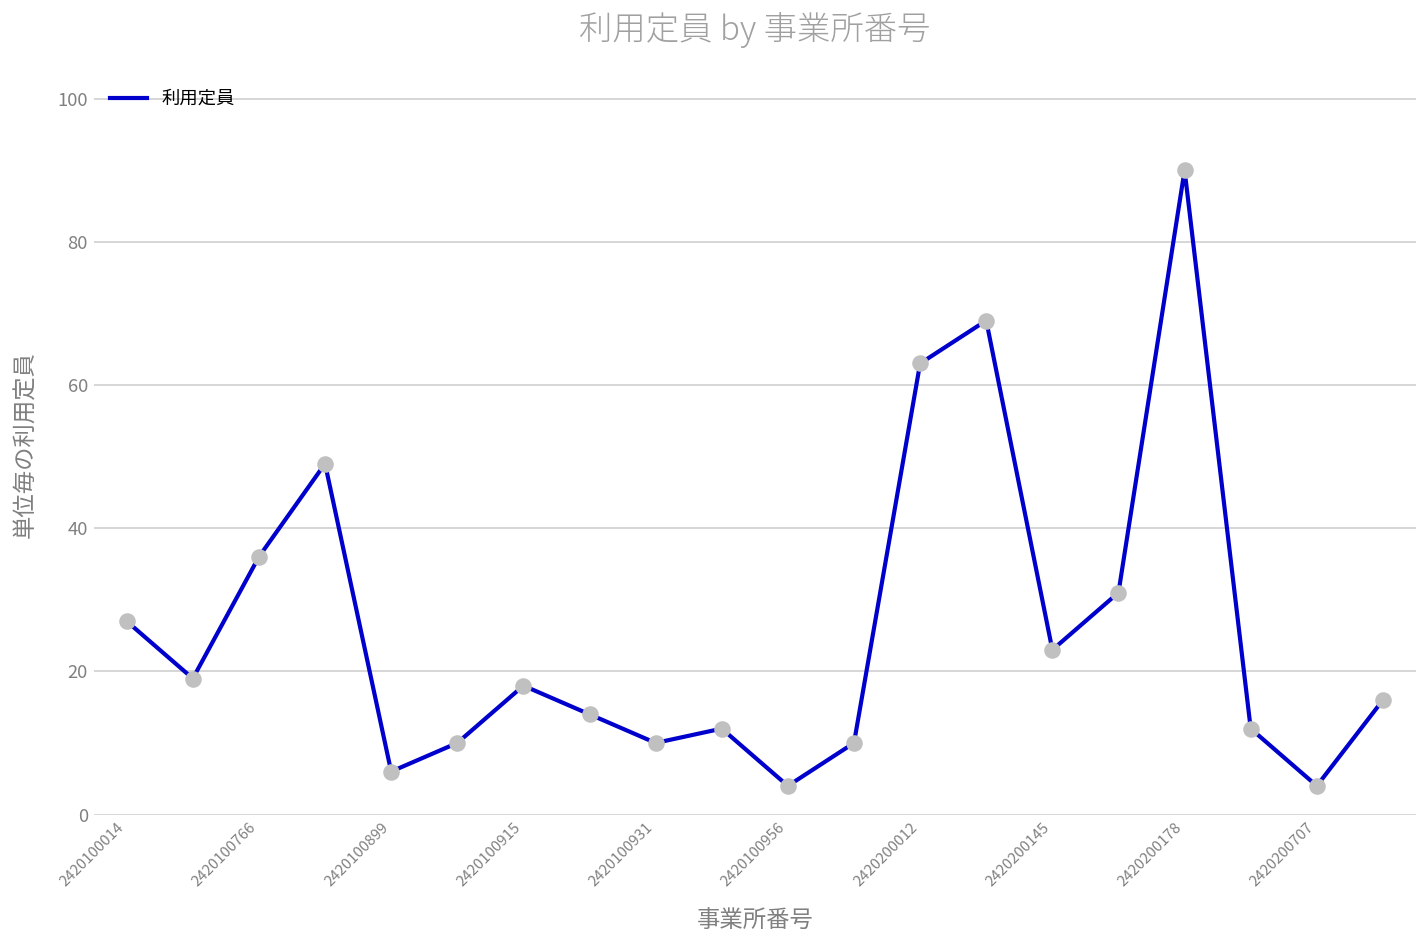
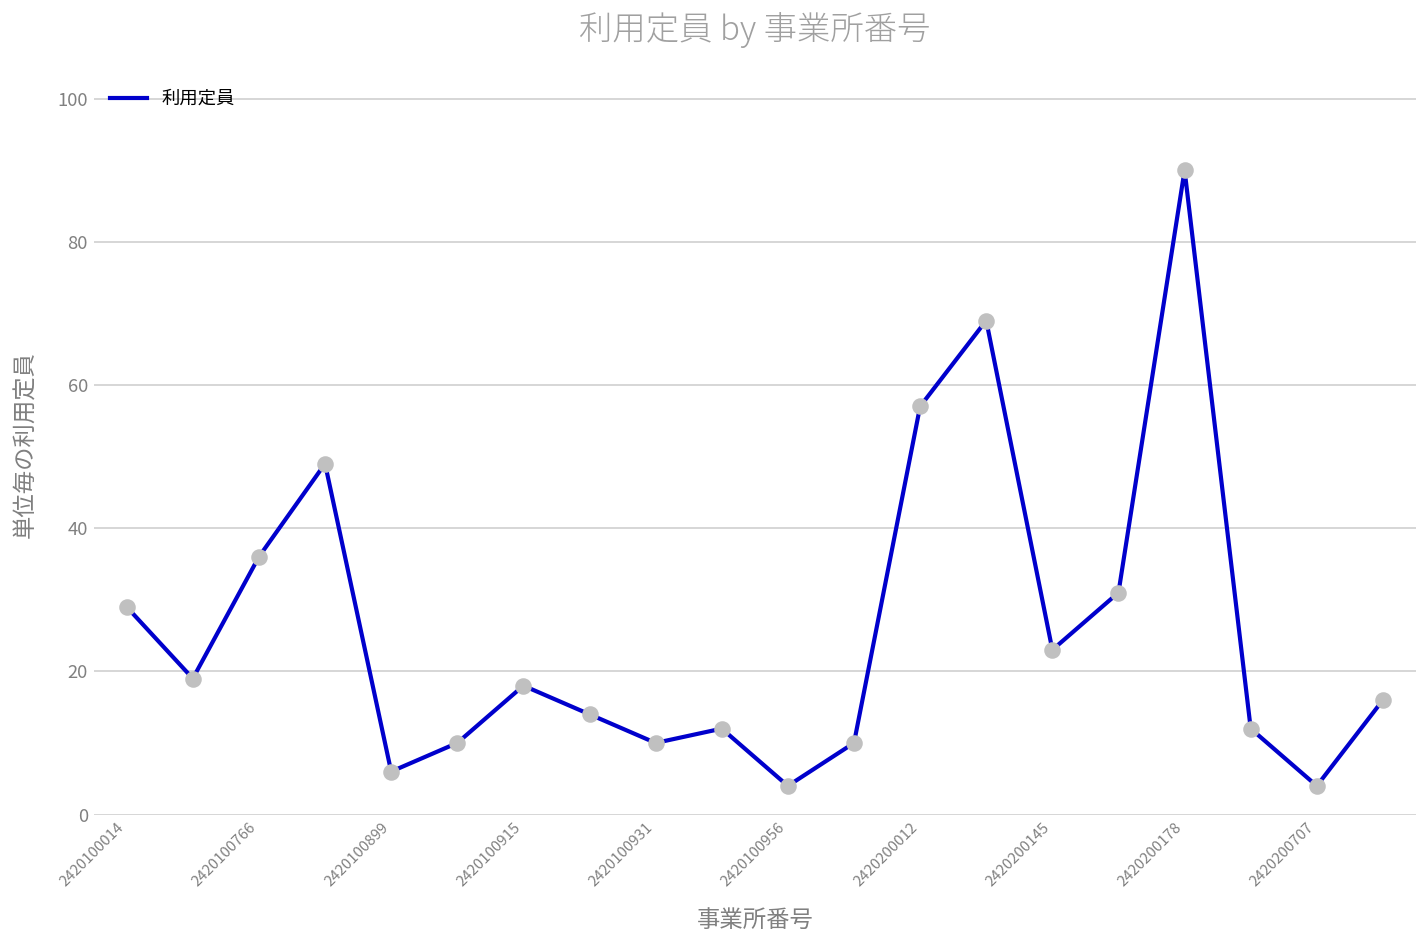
  {
-   "2420100014": 27,
+   "2420100014": 29,
    "2420100766": 36,
    "2420100899": 6,
    "2420100915": 18,
    "2420100931": 10,
    "2420100956": 4,
-   "2420200012": 63,
+   "2420200012": 57,
    "2420200145": 23,
    "2420200178": 90,
    "2420200707": 4
  }
